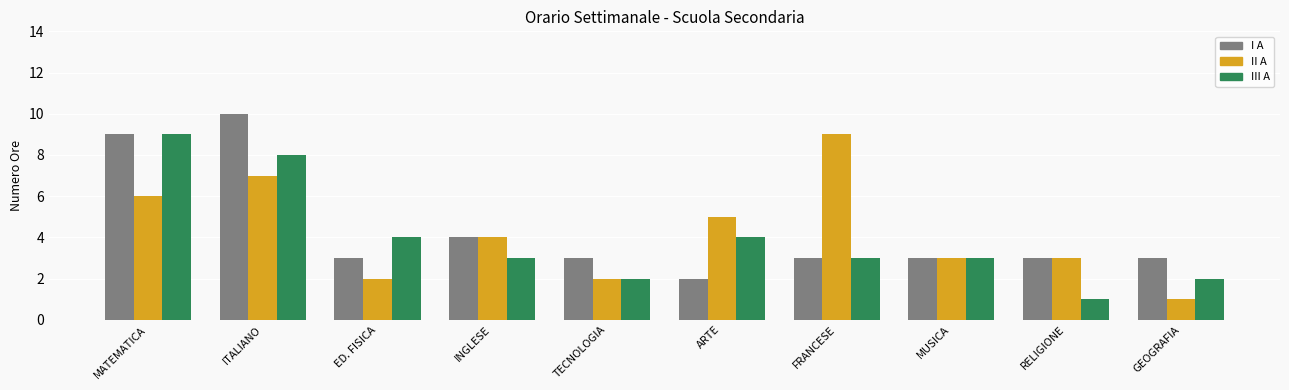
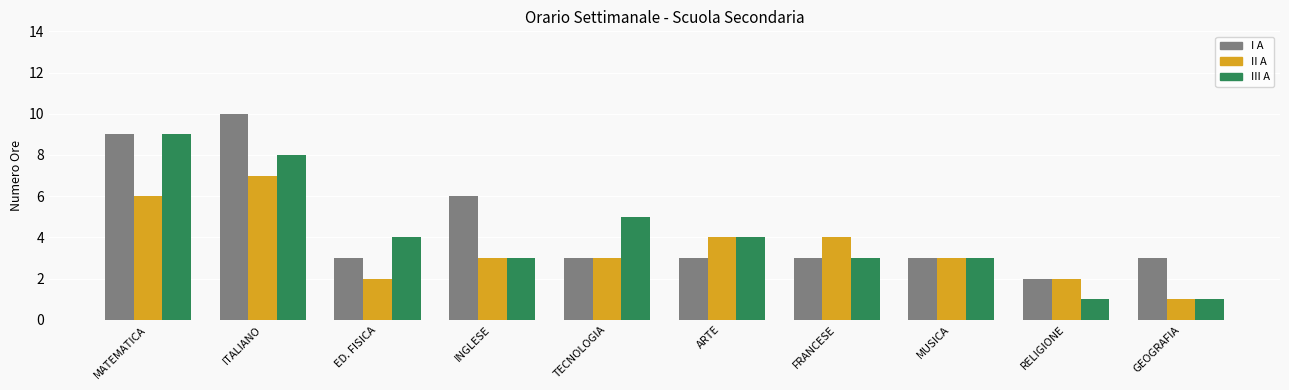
  {
    "I A": {
      "MATEMATICA": 9,
      "ITALIANO": 10,
      "ED. FISICA": 3,
-     "INGLESE": 4,
+     "INGLESE": 6,
      "TECNOLOGIA": 3,
-     "ARTE": 2,
+     "ARTE": 3,
      "FRANCESE": 3,
      "MUSICA": 3,
-     "RELIGIONE": 3,
+     "RELIGIONE": 2,
      "GEOGRAFIA": 3
    },
    "II A": {
      "MATEMATICA": 6,
      "ITALIANO": 7,
      "ED. FISICA": 2,
-     "INGLESE": 4,
-     "TECNOLOGIA": 2,
-     "ARTE": 5,
-     "FRANCESE": 9,
+     "INGLESE": 3,
+     "TECNOLOGIA": 3,
+     "ARTE": 4,
+     "FRANCESE": 4,
      "MUSICA": 3,
-     "RELIGIONE": 3,
+     "RELIGIONE": 2,
      "GEOGRAFIA": 1
    },
    "III A": {
      "MATEMATICA": 9,
      "ITALIANO": 8,
      "ED. FISICA": 4,
      "INGLESE": 3,
-     "TECNOLOGIA": 2,
+     "TECNOLOGIA": 5,
      "ARTE": 4,
      "FRANCESE": 3,
      "MUSICA": 3,
      "RELIGIONE": 1,
-     "GEOGRAFIA": 2
+     "GEOGRAFIA": 1
    }
  }
